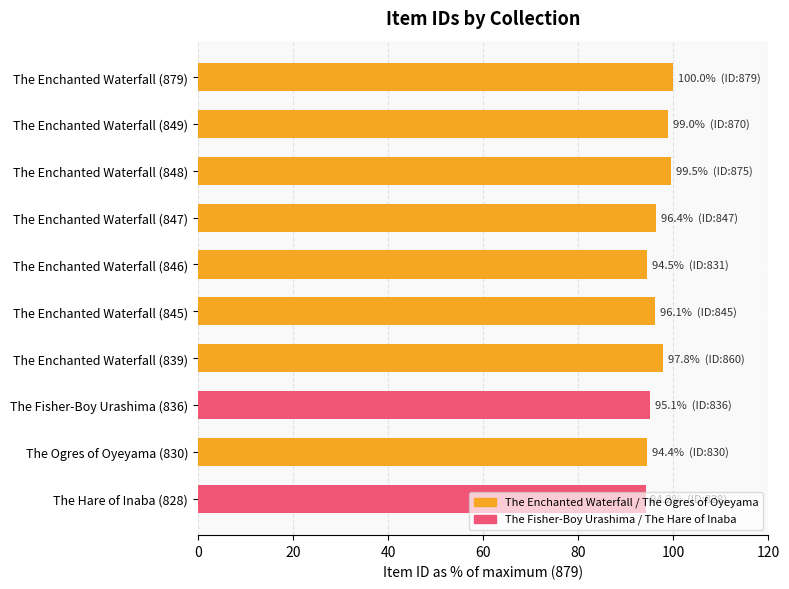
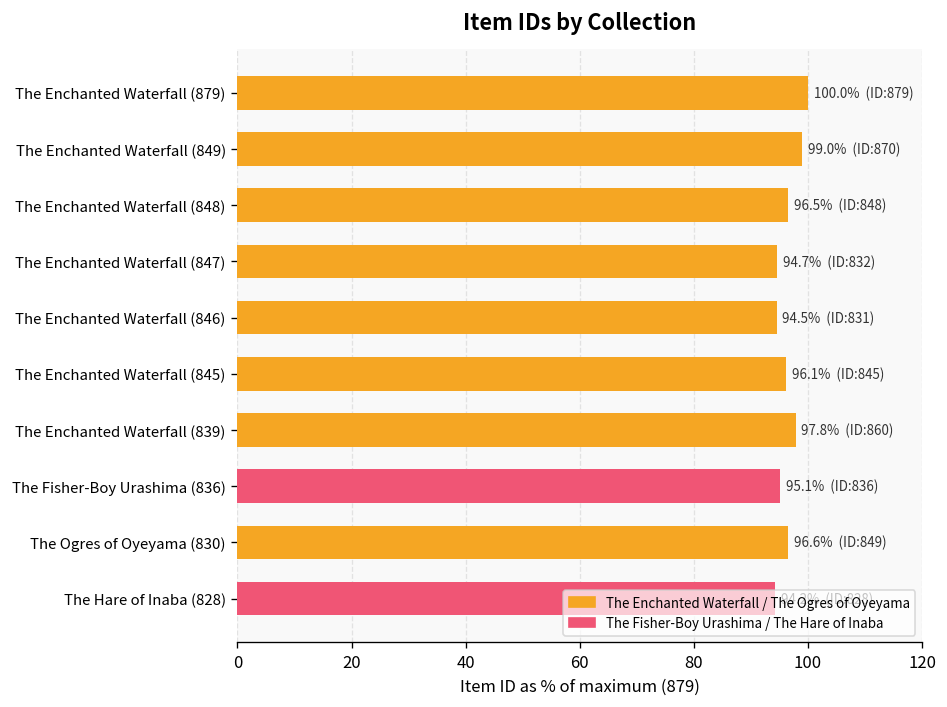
  {
    "The Enchanted Waterfall (879)": "100.0%",
    "The Enchanted Waterfall (849)": "99.0%",
-   "The Enchanted Waterfall (848)": "99.5% (ID:875)",
-   "The Enchanted Waterfall (847)": "96.4% (ID:847)",
+   "The Enchanted Waterfall (848)": "96.5% (ID:848)",
+   "The Enchanted Waterfall (847)": "94.7% (ID:832)",
    "The Enchanted Waterfall (846)": "94.5%",
    "The Enchanted Waterfall (845)": "96.1%",
    "The Enchanted Waterfall (839)": "97.8%",
    "The Fisher-Boy Urashima (836)": "95.1%",
-   "The Ogres of Oyeyama (830)": "94.4% (ID:830)"
+   "The Ogres of Oyeyama (830)": "96.6% (ID:849)"
  }
